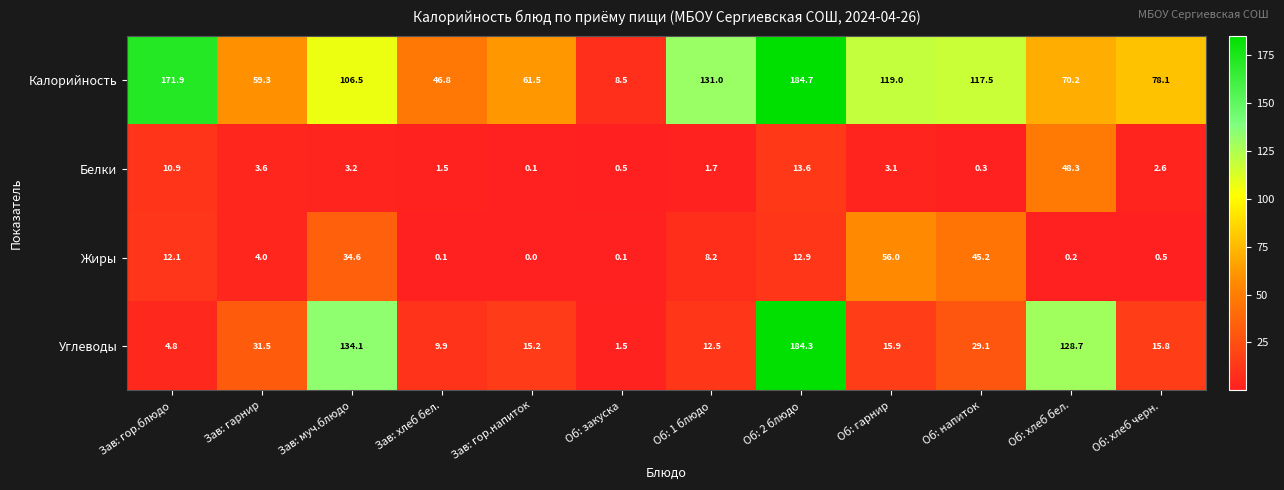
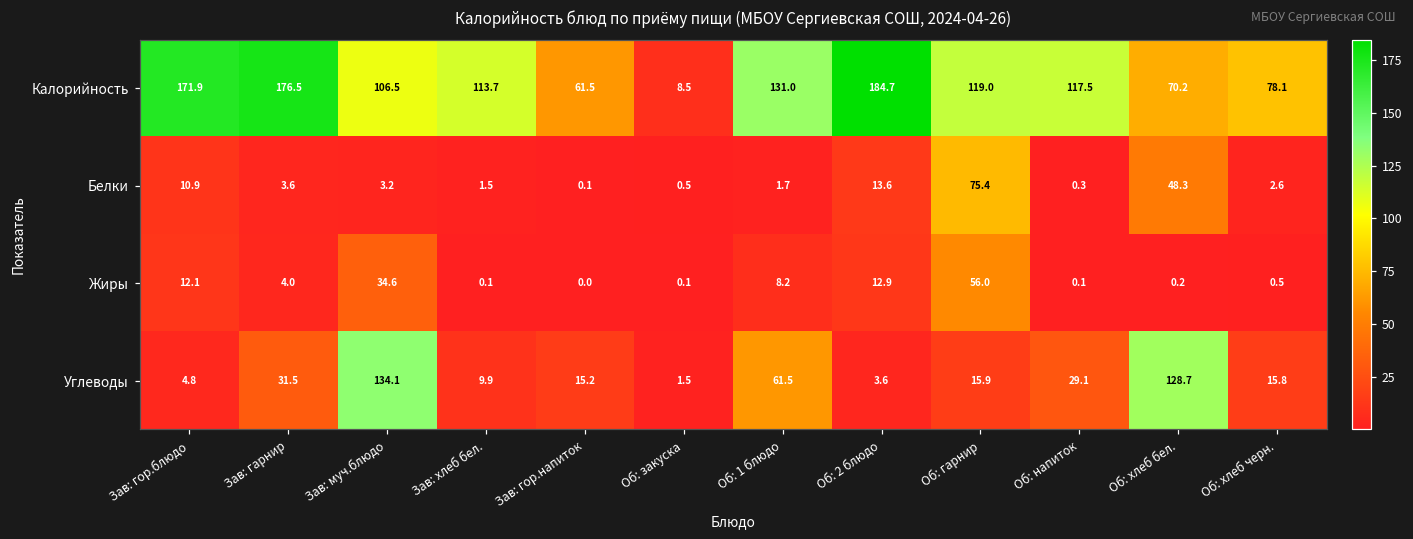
  {
    "Калорийность": {
      "Зав: гор.блюдо": 171.9,
-     "Зав: гарнир": 59.3,
+     "Зав: гарнир": 176.5,
      "Зав: муч.блюдо": 106.5,
-     "Зав: хлеб бел.": 46.8,
+     "Зав: хлеб бел.": 113.7,
      "Зав: гор.напиток": 61.5,
      "Об: закуска": 8.5,
      "Об: 1 блюдо": 131.0,
      "Об: 2 блюдо": 184.7,
      "Об: гарнир": 119.0,
      "Об: напиток": 117.5,
      "Об: хлеб бел.": 70.2,
      "Об: хлеб черн.": 78.1
    },
    "Белки": {
      "Зав: гор.блюдо": 10.9,
      "Зав: гарнир": 3.6,
      "Зав: муч.блюдо": 3.2,
      "Зав: хлеб бел.": 1.5,
      "Зав: гор.напиток": 0.1,
      "Об: закуска": 0.5,
      "Об: 1 блюдо": 1.7,
      "Об: 2 блюдо": 13.6,
-     "Об: гарнир": 3.1,
+     "Об: гарнир": 75.4,
      "Об: напиток": 0.3,
      "Об: хлеб бел.": 48.3,
      "Об: хлеб черн.": 2.6
    },
    "Жиры": {
      "Зав: гор.блюдо": 12.1,
      "Зав: гарнир": 4.0,
      "Зав: муч.блюдо": 34.6,
      "Зав: хлеб бел.": 0.1,
      "Зав: гор.напиток": 0.0,
      "Об: закуска": 0.1,
      "Об: 1 блюдо": 8.2,
      "Об: 2 блюдо": 12.9,
      "Об: гарнир": 56.0,
-     "Об: напиток": 45.2,
+     "Об: напиток": 0.1,
      "Об: хлеб бел.": 0.2,
      "Об: хлеб черн.": 0.5
    },
    "Углеводы": {
      "Зав: гор.блюдо": 4.8,
      "Зав: гарнир": 31.5,
      "Зав: муч.блюдо": 134.1,
      "Зав: хлеб бел.": 9.9,
      "Зав: гор.напиток": 15.2,
      "Об: закуска": 1.5,
-     "Об: 1 блюдо": 12.5,
-     "Об: 2 блюдо": 184.3,
+     "Об: 1 блюдо": 61.5,
+     "Об: 2 блюдо": 3.6,
      "Об: гарнир": 15.9,
      "Об: напиток": 29.1,
      "Об: хлеб бел.": 128.7,
      "Об: хлеб черн.": 15.8
    }
  }
